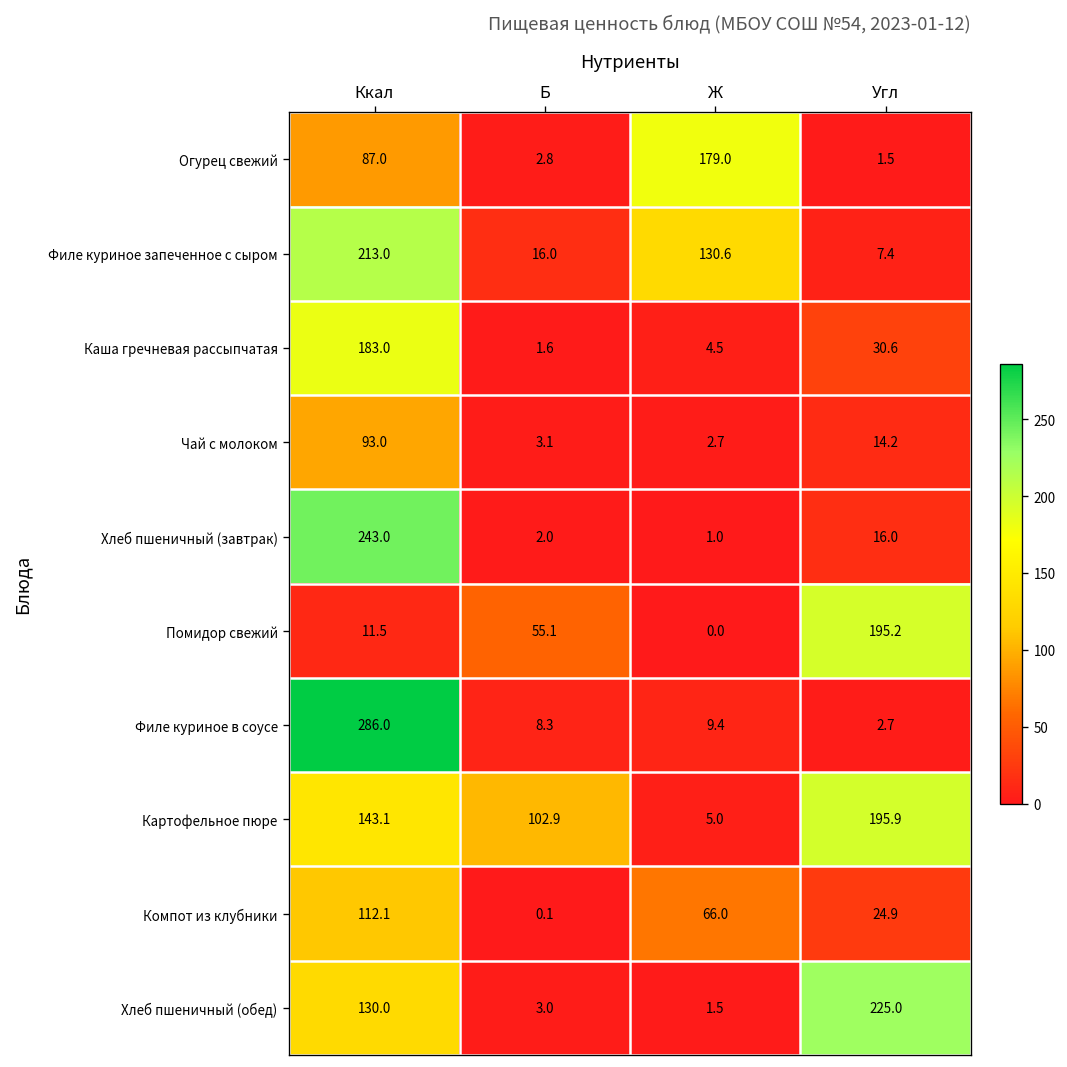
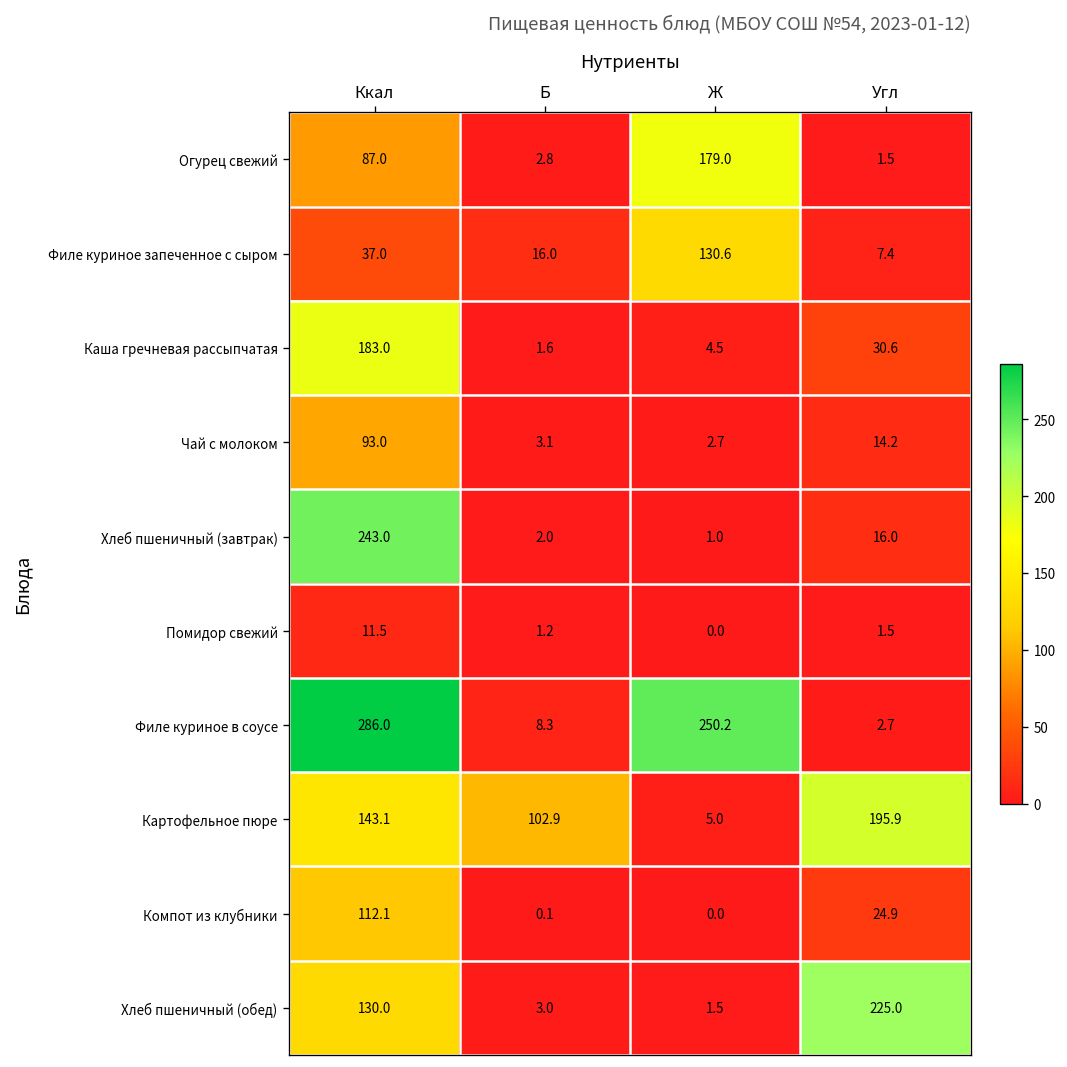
  {
    "Огурец свежий": {
      "Ккал": 87.0,
      "Б": 2.8,
      "Ж": 179.0,
      "Угл": 1.5
    },
    "Филе куриное запеченное с сыром": {
-     "Ккал": 213.0,
+     "Ккал": 37.0,
      "Б": 16.0,
      "Ж": 130.6,
      "Угл": 7.4
    },
    "Каша гречневая рассыпчатая": {
      "Ккал": 183.0,
      "Б": 1.6,
      "Ж": 4.5,
      "Угл": 30.6
    },
    "Чай с молоком": {
      "Ккал": 93.0,
      "Б": 3.1,
      "Ж": 2.7,
      "Угл": 14.2
    },
    "Хлеб пшеничный (завтрак)": {
      "Ккал": 243.0,
      "Б": 2.0,
      "Ж": 1.0,
      "Угл": 16.0
    },
    "Помидор свежий": {
      "Ккал": 11.5,
-     "Б": 55.1,
+     "Б": 1.2,
      "Ж": 0.0,
-     "Угл": 195.2
+     "Угл": 1.5
    },
    "Филе куриное в соусе": {
      "Ккал": 286.0,
      "Б": 8.3,
-     "Ж": 9.4,
+     "Ж": 250.2,
      "Угл": 2.7
    },
    "Картофельное пюре": {
      "Ккал": 143.1,
      "Б": 102.9,
      "Ж": 5.0,
      "Угл": 195.9
    },
    "Компот из клубники": {
      "Ккал": 112.1,
      "Б": 0.1,
-     "Ж": 66.0,
+     "Ж": 0.0,
      "Угл": 24.9
    },
    "Хлеб пшеничный (обед)": {
      "Ккал": 130.0,
      "Б": 3.0,
      "Ж": 1.5,
      "Угл": 225.0
    }
  }
